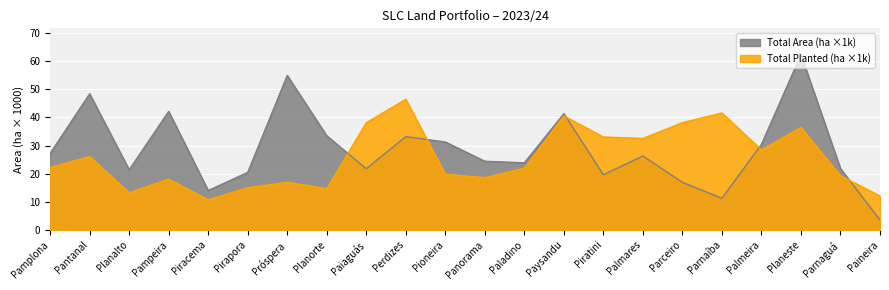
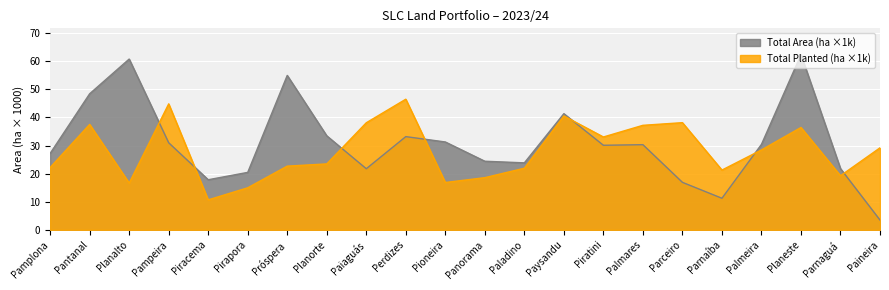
  {
    "Total Area (ha ×1k)": {
      "Pamplona": 27,
      "Pantanal": 48,
-     "Planalto": 21,
-     "Pampeira": 42,
-     "Piracema": 14,
+     "Planalto": 61,
+     "Pampeira": 31,
+     "Piracema": 18,
      "Pirapora": 20,
      "Próspera": 55,
      "Planorte": 33,
      "Paiaguás": 22,
      "Perdizes": 33,
      "Pioneira": 31,
      "Panorama": 24,
      "Paladino": 24,
-     "Piratini": 20,
-     "Palmares": 26,
+     "Piratini": 30,
+     "Palmares": 30,
      "Parceiro": 17,
      "Parnaíba": 11,
      "Palmeira": 30,
      "Parnaguá": 22,
      "Paineira": 3
    },
    "Total Planted (ha ×1k)": {
      "Pamplona": 22,
-     "Pantanal": 26,
-     "Planalto": 13,
-     "Pampeira": 18,
+     "Pantanal": 38,
+     "Planalto": 17,
+     "Pampeira": 45,
      "Piracema": 11,
      "Pirapora": 15,
-     "Próspera": 17,
-     "Planorte": 15,
+     "Próspera": 23,
+     "Planorte": 23,
      "Paiaguás": 38,
      "Perdizes": 46,
-     "Pioneira": 20,
+     "Pioneira": 17,
      "Panorama": 19,
      "Paladino": 22,
      "Piratini": 33,
-     "Palmares": 33,
+     "Palmares": 37,
      "Parceiro": 38,
-     "Parnaíba": 42,
+     "Parnaíba": 21,
      "Palmeira": 28,
      "Planeste": 36,
      "Parnaguá": 19,
-     "Paineira": 12
+     "Paineira": 29
    }
  }
